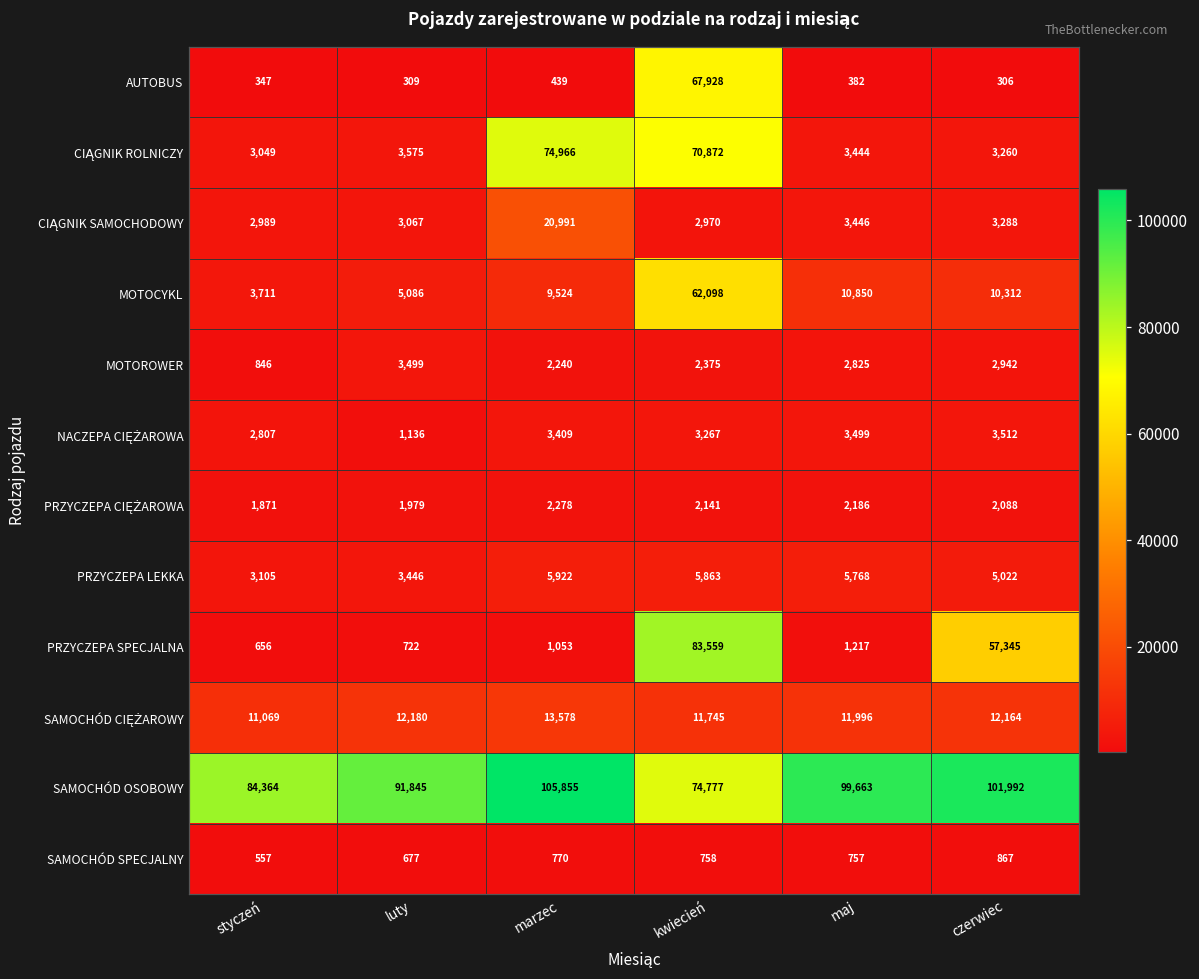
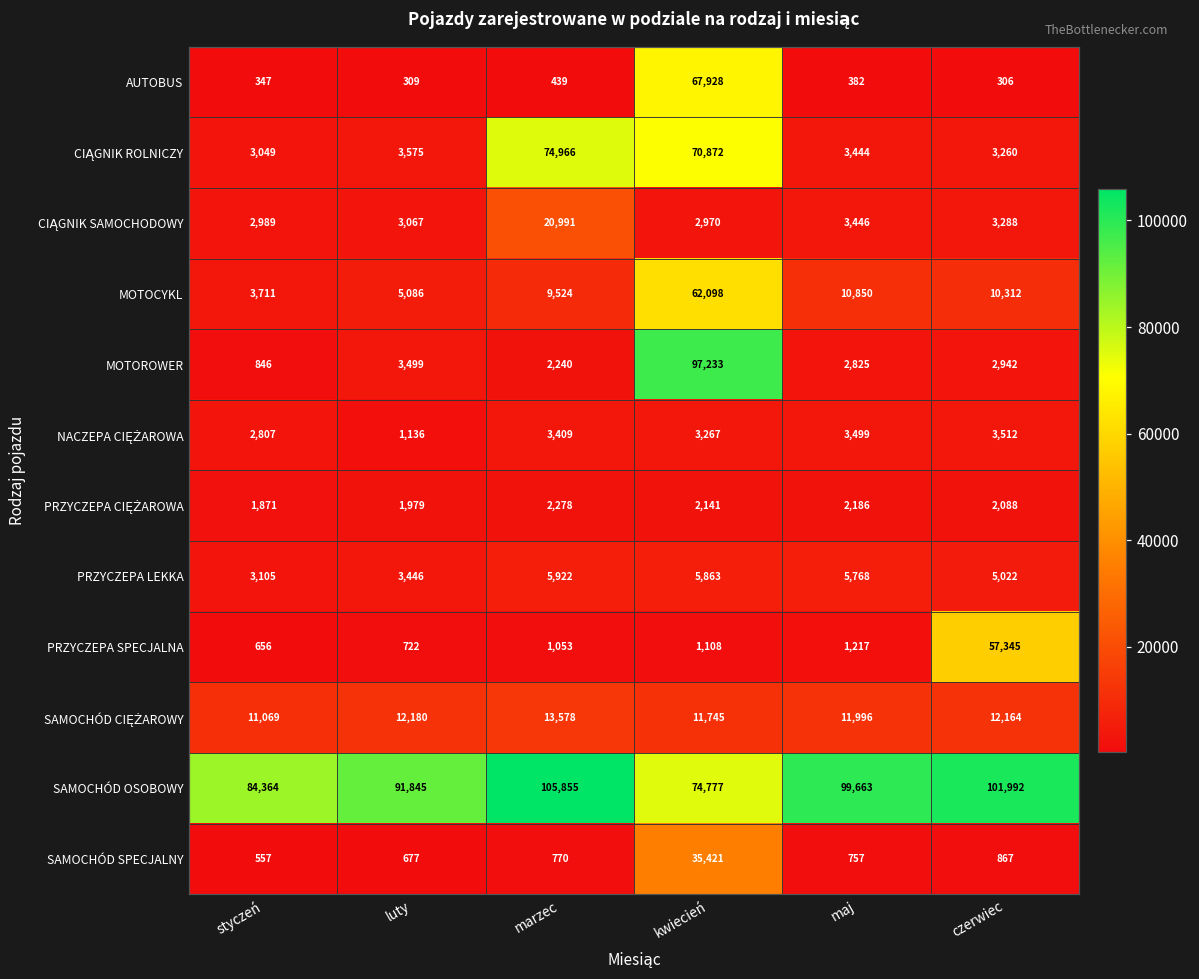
  {
    "AUTOBUS": {
      "styczeń": "347",
      "luty": "309",
      "marzec": "439",
      "kwiecień": "67,928",
      "maj": "382",
      "czerwiec": "306"
    },
    "CIĄGNIK ROLNICZY": {
      "styczeń": "3,049",
      "luty": "3,575",
      "marzec": "74,966",
      "kwiecień": "70,872",
      "maj": "3,444",
      "czerwiec": "3,260"
    },
    "CIĄGNIK SAMOCHODOWY": {
      "styczeń": "2,989",
      "luty": "3,067",
      "marzec": "20,991",
      "kwiecień": "2,970",
      "maj": "3,446",
      "czerwiec": "3,288"
    },
    "MOTOCYKL": {
      "styczeń": "3,711",
      "luty": "5,086",
      "marzec": "9,524",
      "kwiecień": "62,098",
      "maj": "10,850",
      "czerwiec": "10,312"
    },
    "MOTOROWER": {
      "styczeń": "846",
      "luty": "3,499",
      "marzec": "2,240",
-     "kwiecień": "2,375",
+     "kwiecień": "97,233",
      "maj": "2,825",
      "czerwiec": "2,942"
    },
    "NACZEPA CIĘŻAROWA": {
      "styczeń": "2,807",
      "luty": "1,136",
      "marzec": "3,409",
      "kwiecień": "3,267",
      "maj": "3,499",
      "czerwiec": "3,512"
    },
    "PRZYCZEPA CIĘŻAROWA": {
      "styczeń": "1,871",
      "luty": "1,979",
      "marzec": "2,278",
      "kwiecień": "2,141",
      "maj": "2,186",
      "czerwiec": "2,088"
    },
    "PRZYCZEPA LEKKA": {
      "styczeń": "3,105",
      "luty": "3,446",
      "marzec": "5,922",
      "kwiecień": "5,863",
      "maj": "5,768",
      "czerwiec": "5,022"
    },
    "PRZYCZEPA SPECJALNA": {
      "styczeń": "656",
      "luty": "722",
      "marzec": "1,053",
-     "kwiecień": "83,559",
+     "kwiecień": "1,108",
      "maj": "1,217",
      "czerwiec": "57,345"
    },
    "SAMOCHÓD CIĘŻAROWY": {
      "styczeń": "11,069",
      "luty": "12,180",
      "marzec": "13,578",
      "kwiecień": "11,745",
      "maj": "11,996",
      "czerwiec": "12,164"
    },
    "SAMOCHÓD OSOBOWY": {
      "styczeń": "84,364",
      "luty": "91,845",
      "marzec": "105,855",
      "kwiecień": "74,777",
      "maj": "99,663",
      "czerwiec": "101,992"
    },
    "SAMOCHÓD SPECJALNY": {
      "styczeń": "557",
      "luty": "677",
      "marzec": "770",
-     "kwiecień": "758",
+     "kwiecień": "35,421",
      "maj": "757",
      "czerwiec": "867"
    }
  }
